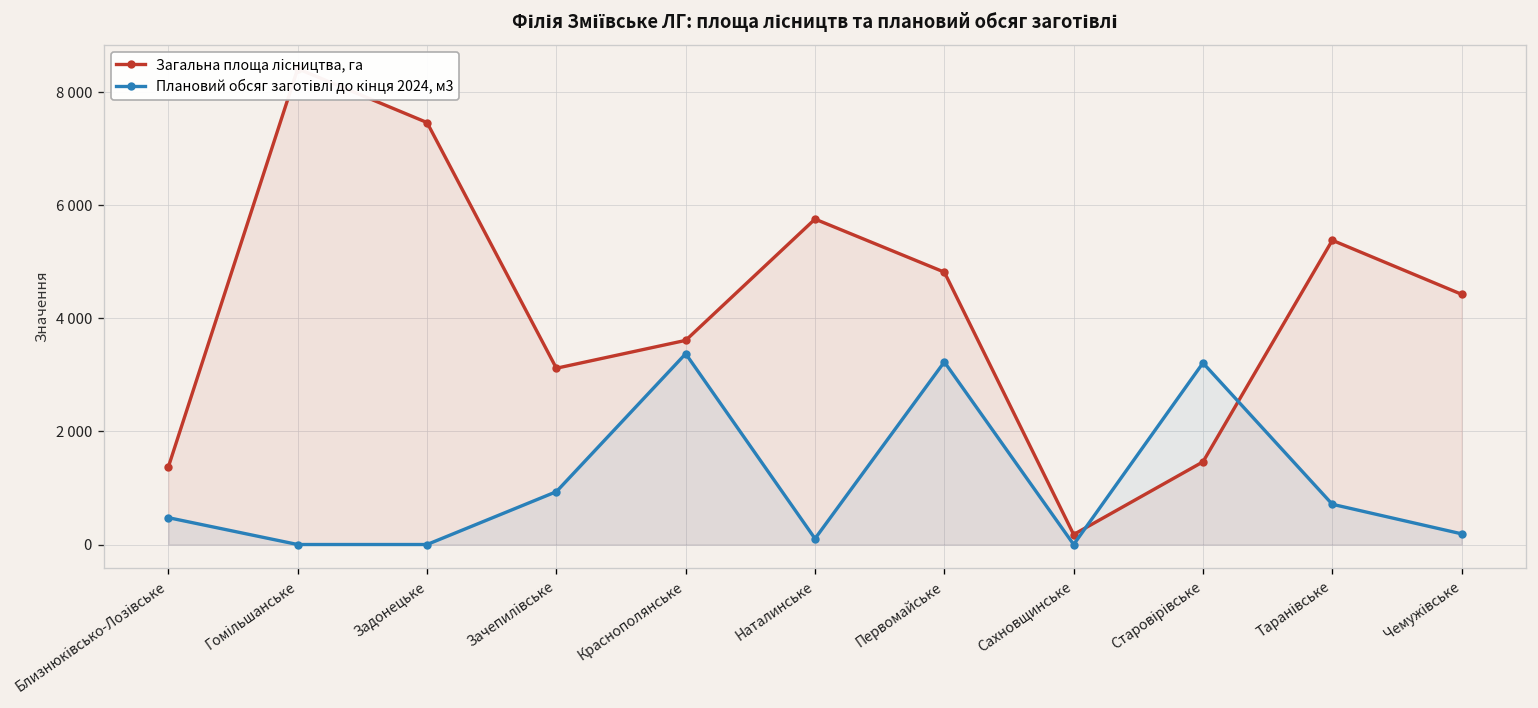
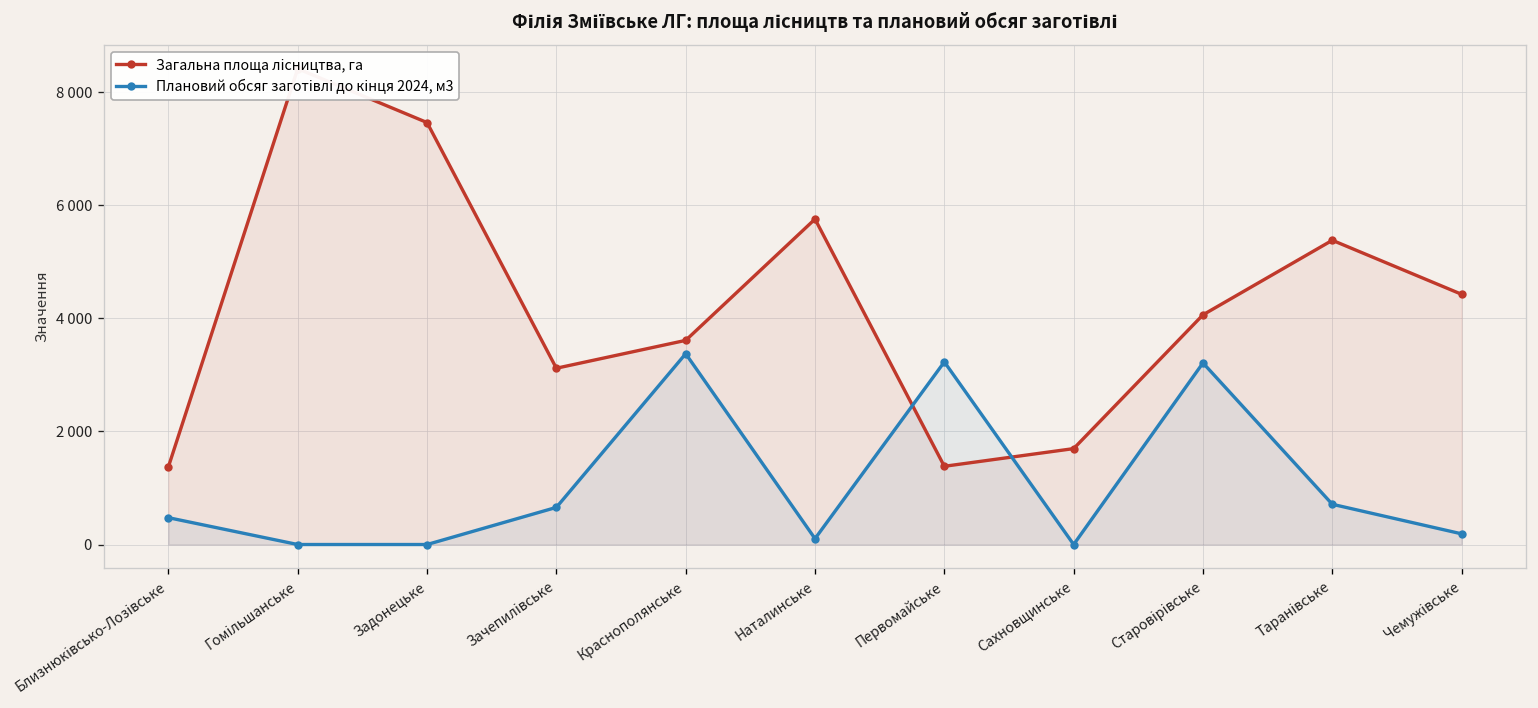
  {
    "Загальна площа лісництва, га": {
      "Близнюківсько-Лозівське": 1400,
      "Задонецьке": 7500,
      "Зачепилівське": 3100,
      "Краснополянське": 3600,
      "Наталинське": 5800,
-     "Первомайське": 4800,
-     "Сахновщинське": 200,
-     "Старовірівське": 1500,
+     "Первомайське": 1400,
+     "Сахновщинське": 1700,
+     "Старовірівське": 4100,
      "Таранівське": 5400,
      "Чемужівське": 4400
    },
    "Плановий обсяг заготівлі до кінця 2024, м3": {
      "Близнюківсько-Лозівське": 500,
      "Гомільшанське": 0,
      "Задонецьке": 0,
-     "Зачепилівське": 900,
+     "Зачепилівське": 700,
      "Краснополянське": 3400,
      "Наталинське": 100,
      "Первомайське": 3200,
      "Сахновщинське": 0,
      "Старовірівське": 3200,
      "Таранівське": 700,
      "Чемужівське": 200
    }
  }
